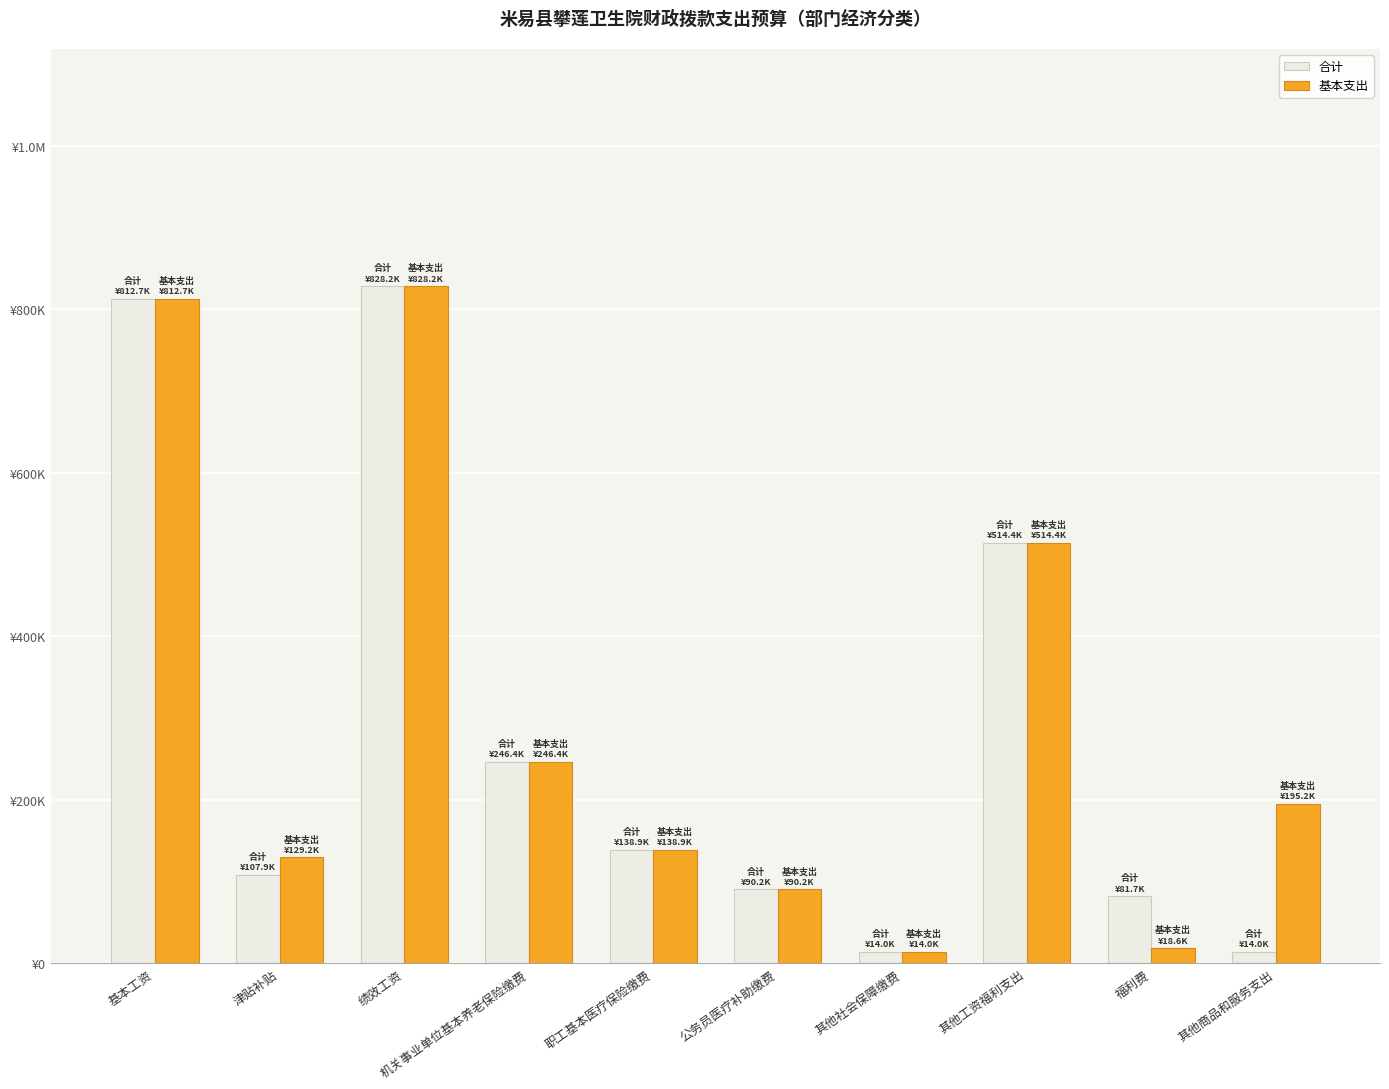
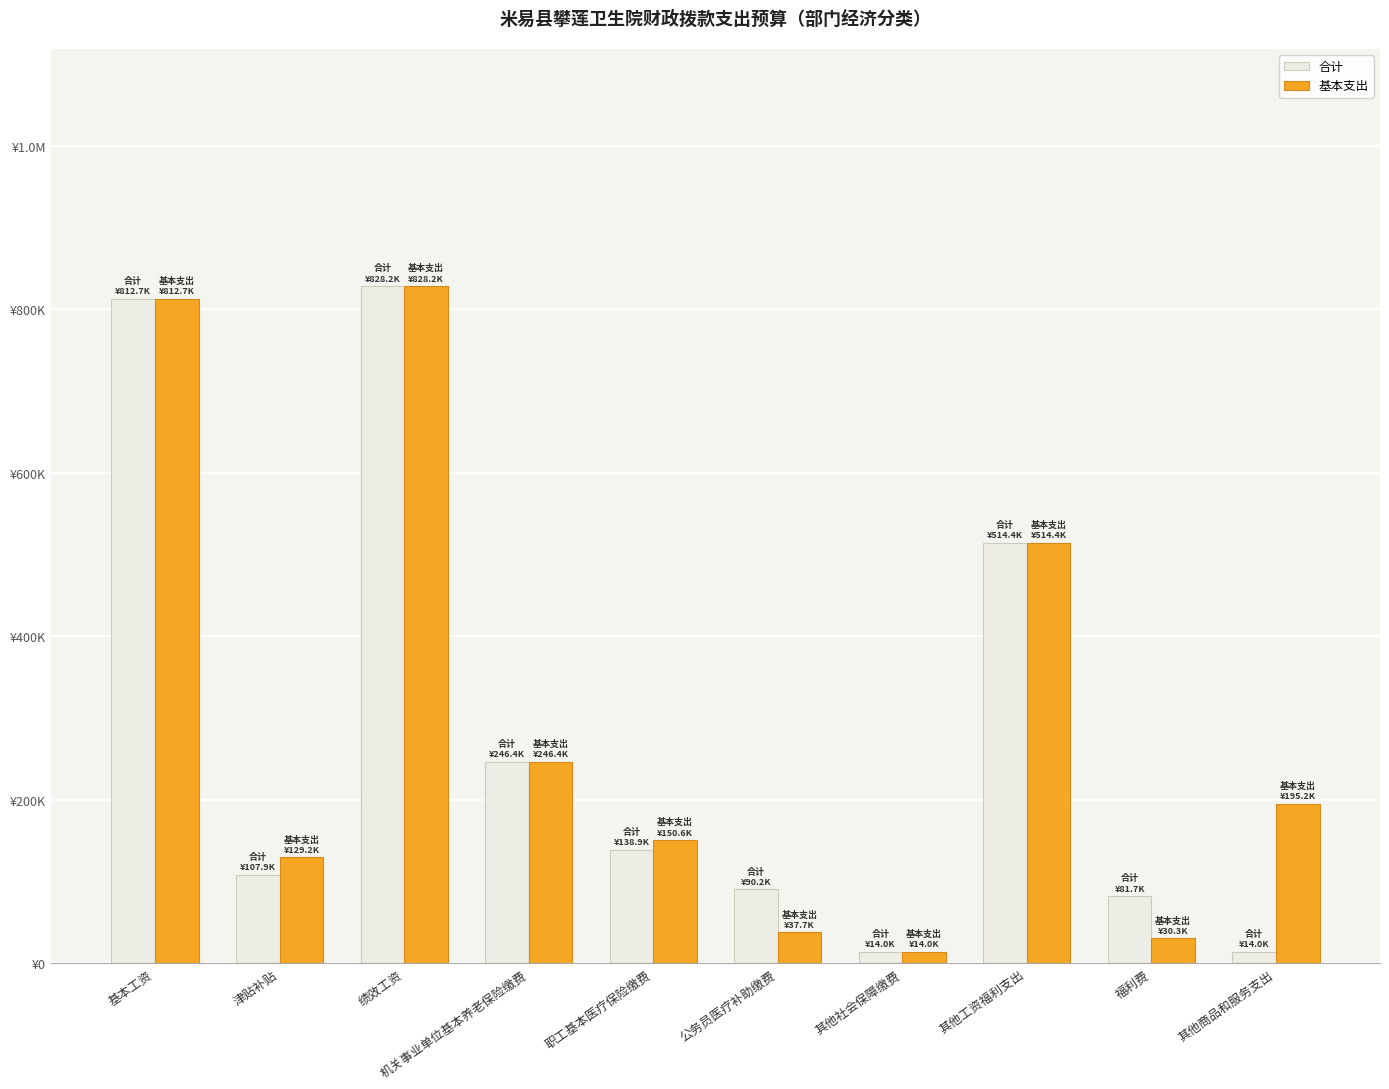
  {
    "合计": {
      "基本工资": "¥812.7K",
      "津贴补贴": "¥107.9K",
      "绩效工资": "¥828.2K",
      "机关事业单位基本养老保险缴费": "¥246.4K",
      "职工基本医疗保险缴费": "¥138.9K",
      "公务员医疗补助缴费": "¥90.2K",
      "其他社会保障缴费": "¥14.0K",
      "其他工资福利支出": "¥514.4K",
      "福利费": "¥81.7K",
      "其他商品和服务支出": "¥14.0K"
    },
    "基本支出": {
      "基本工资": "¥812.7K",
      "津贴补贴": "¥129.2K",
      "绩效工资": "¥828.2K",
      "机关事业单位基本养老保险缴费": "¥246.4K",
-     "职工基本医疗保险缴费": "¥138.9K",
-     "公务员医疗补助缴费": "¥90.2K",
+     "职工基本医疗保险缴费": "¥150.6K",
+     "公务员医疗补助缴费": "¥37.7K",
      "其他社会保障缴费": "¥14.0K",
      "其他工资福利支出": "¥514.4K",
-     "福利费": "¥18.6K",
+     "福利费": "¥30.3K",
      "其他商品和服务支出": "¥195.2K"
    }
  }
